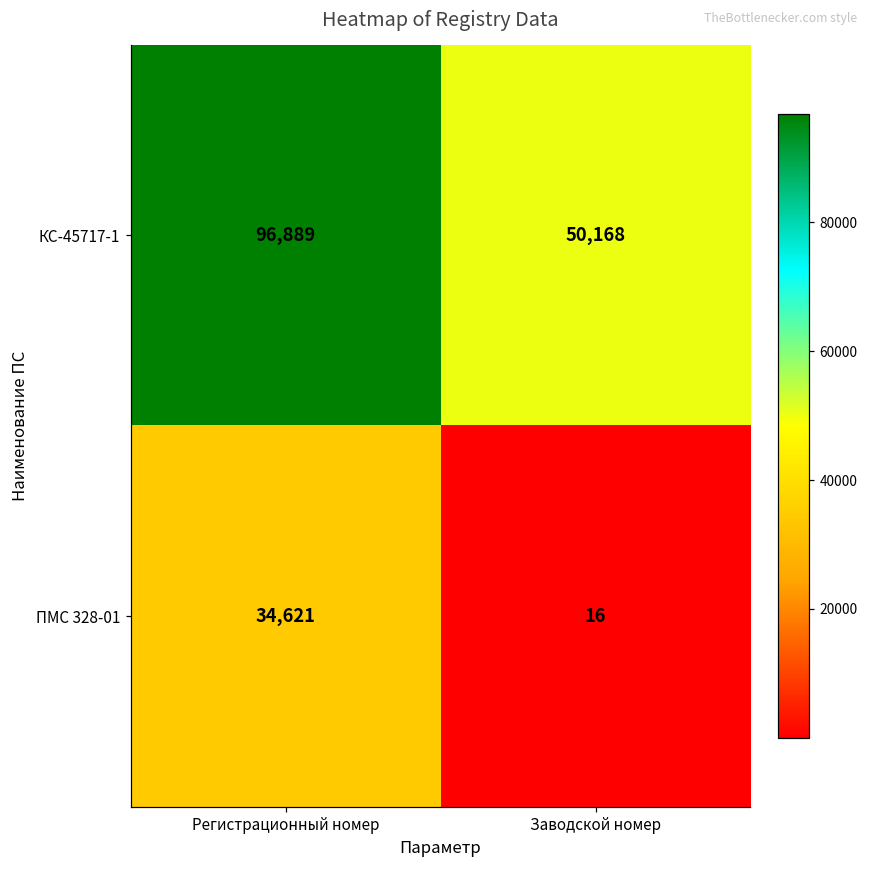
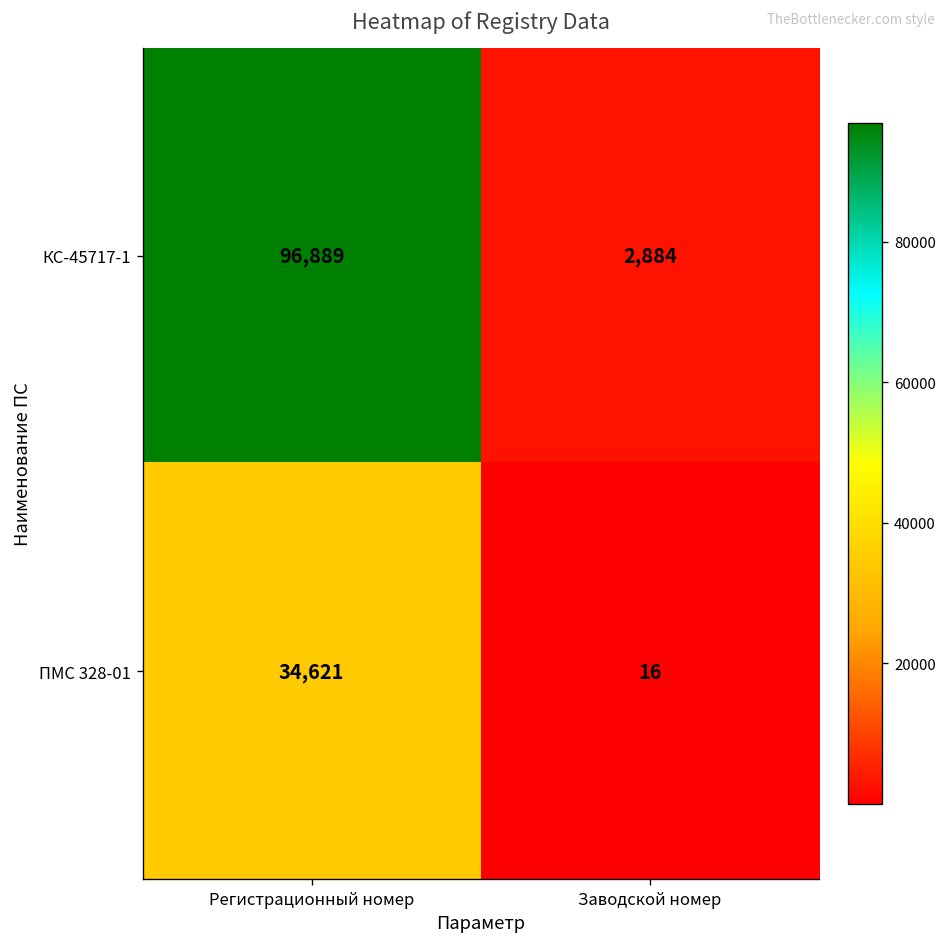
  {
    "КС-45717-1": {
      "Регистрационный номер": "96,889",
-     "Заводской номер": "50,168"
+     "Заводской номер": "2,884"
    },
    "ПМС 328-01": {
      "Регистрационный номер": "34,621",
      "Заводской номер": "16"
    }
  }
